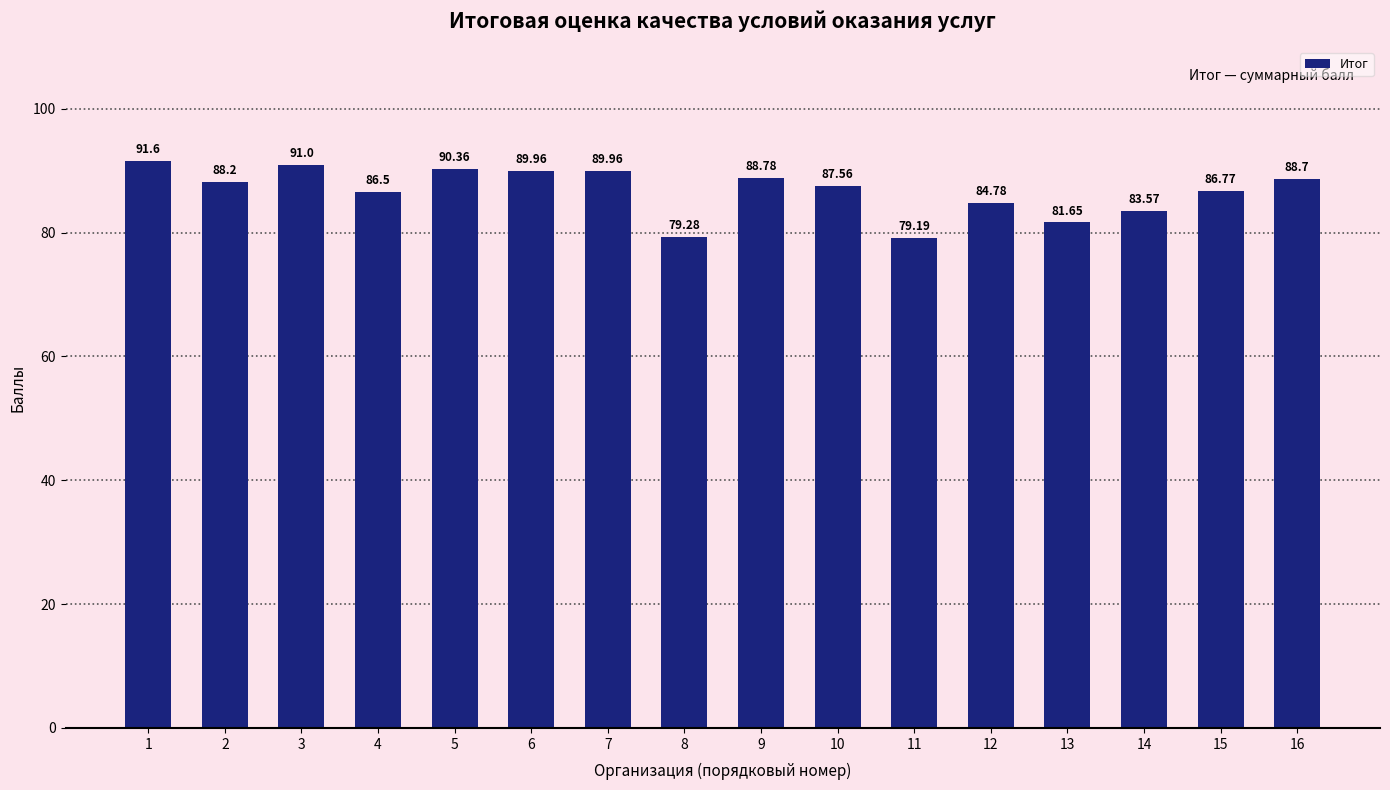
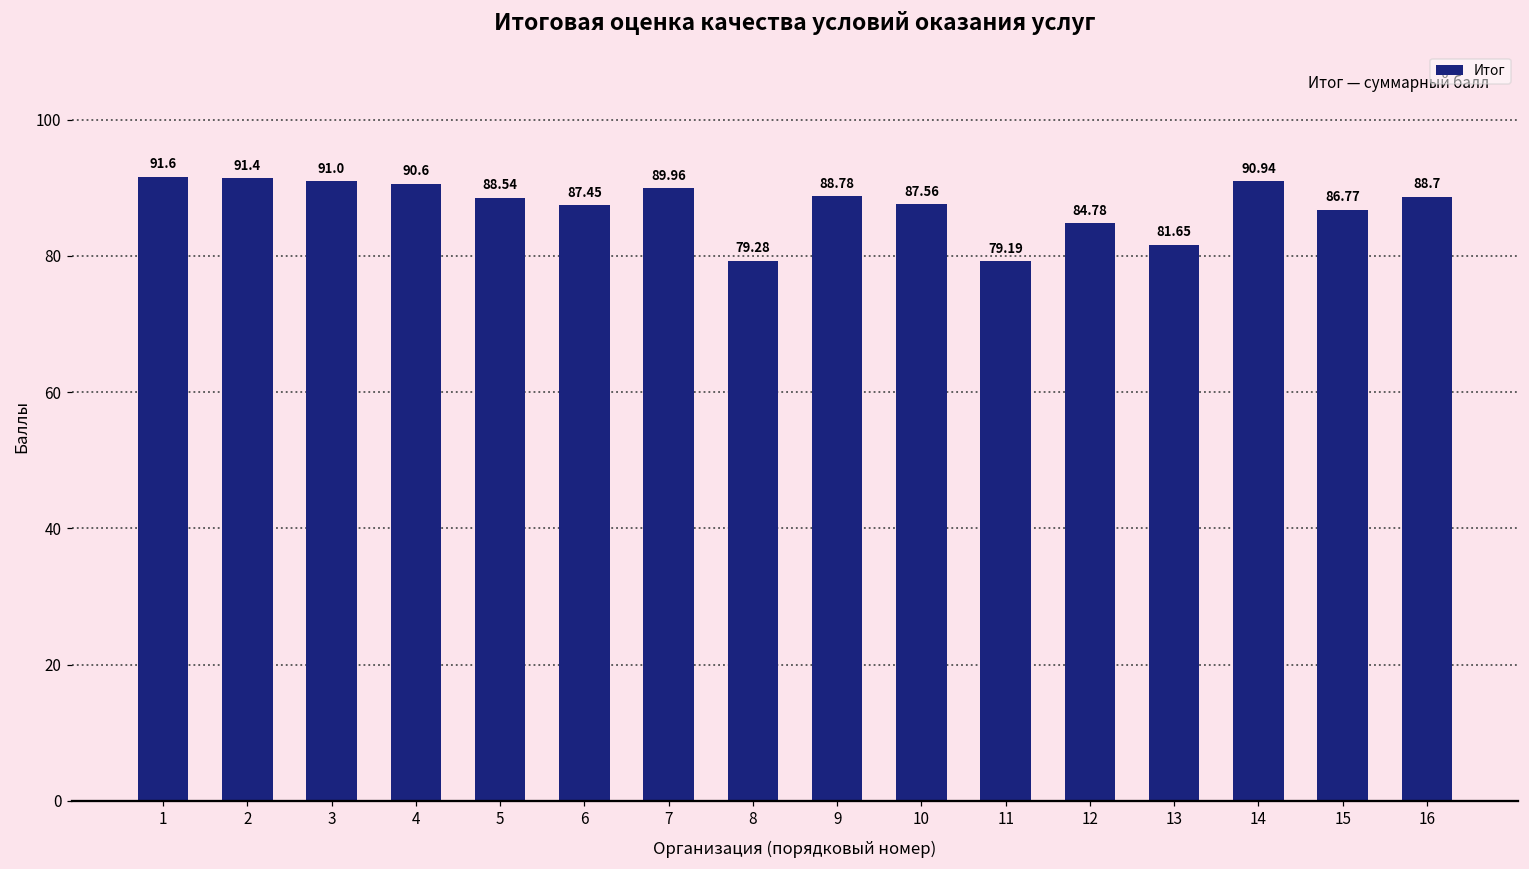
  {
    "1": 91.6,
-   "2": 88.2,
+   "2": 91.4,
    "3": 91.0,
-   "4": 86.5,
-   "5": 90.36,
-   "6": 89.96,
+   "4": 90.6,
+   "5": 88.54,
+   "6": 87.45,
    "7": 89.96,
    "8": 79.28,
    "9": 88.78,
    "10": 87.56,
    "11": 79.19,
    "12": 84.78,
    "13": 81.65,
-   "14": 83.57,
+   "14": 90.94,
    "15": 86.77,
    "16": 88.7
  }
